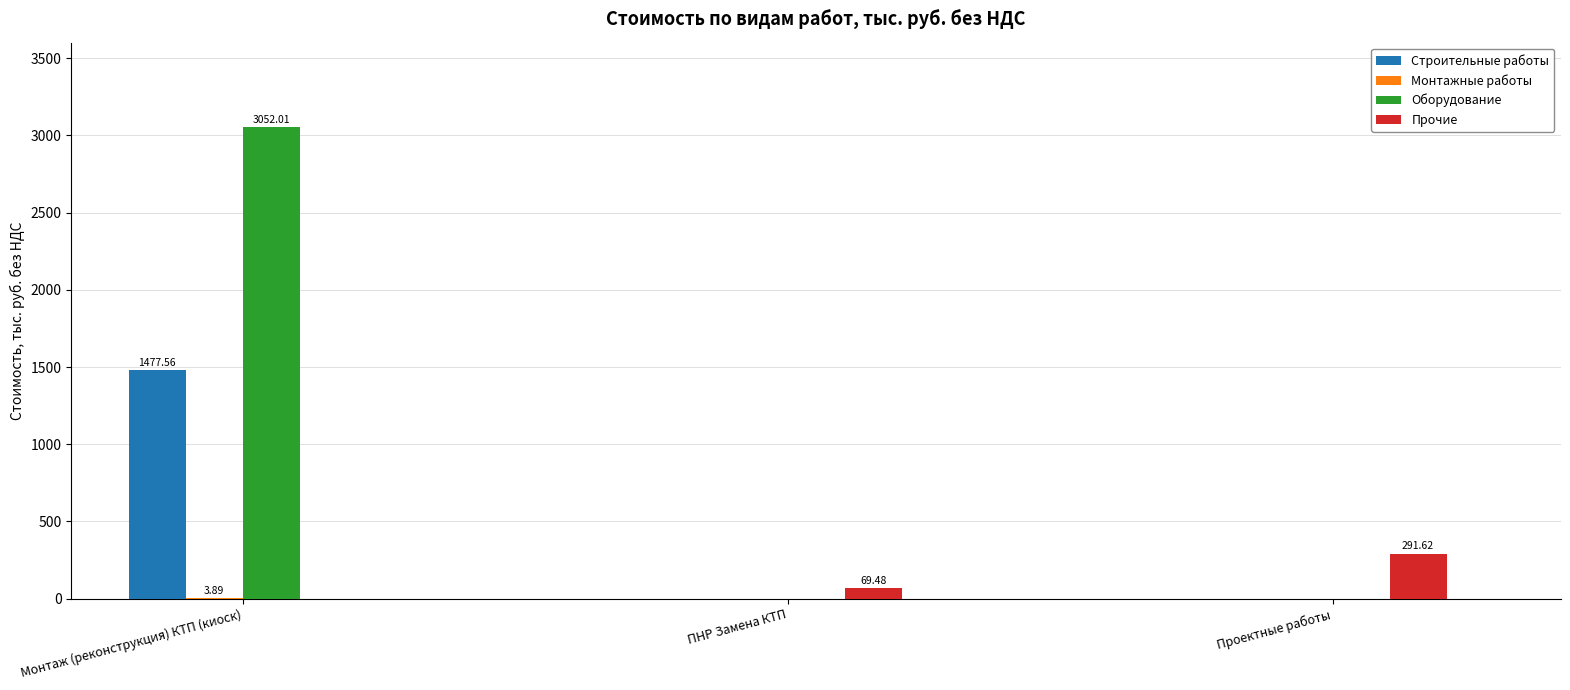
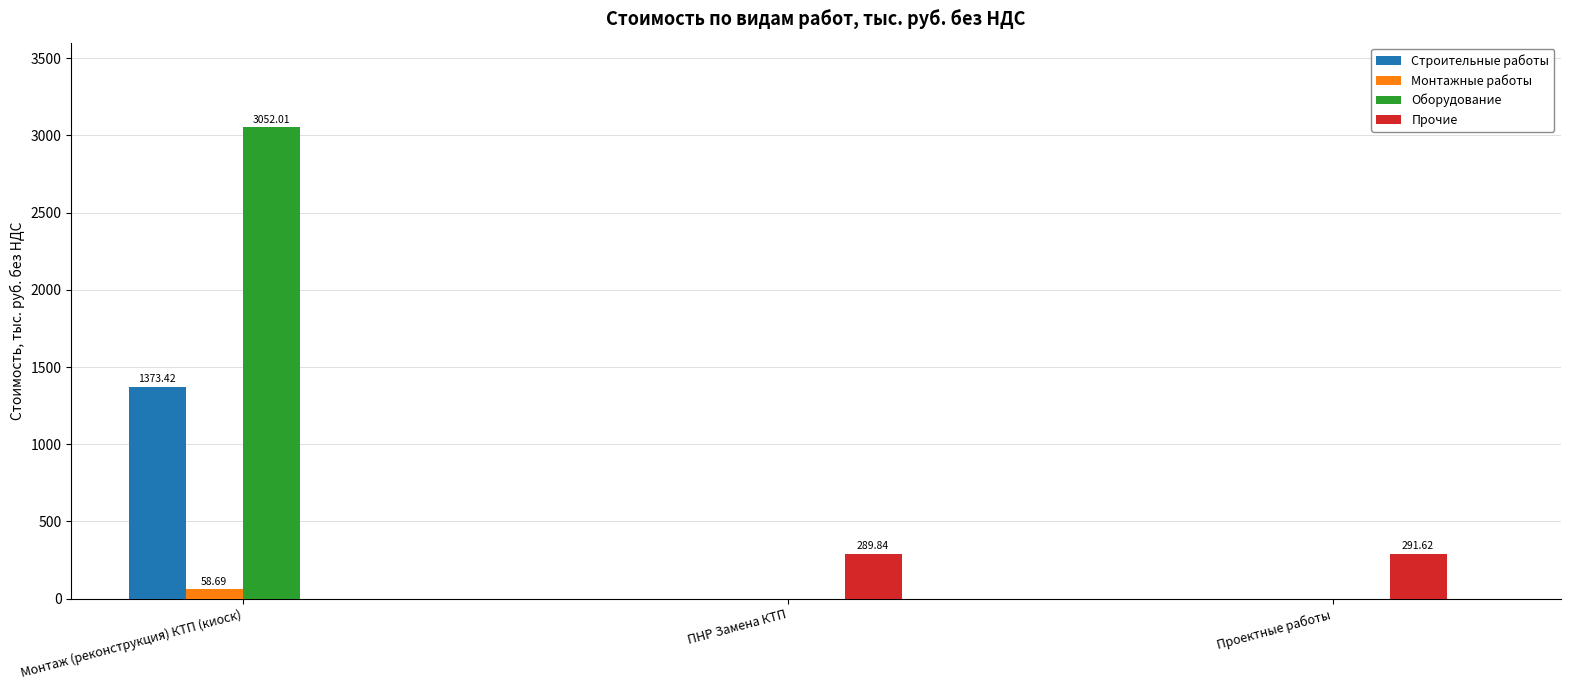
  {
    "Строительные работы": {
-     "Монтаж (реконструкция) КТП (киоск)": 1477.56
+     "Монтаж (реконструкция) КТП (киоск)": 1373.42
    },
    "Монтажные работы": {
-     "Монтаж (реконструкция) КТП (киоск)": 3.89
+     "Монтаж (реконструкция) КТП (киоск)": 58.69
    },
    "Оборудование": {
      "Монтаж (реконструкция) КТП (киоск)": 3052.01
    },
    "Прочие": {
-     "ПНР Замена КТП": 69.48,
+     "ПНР Замена КТП": 289.84,
      "Проектные работы": 291.62
    }
  }
